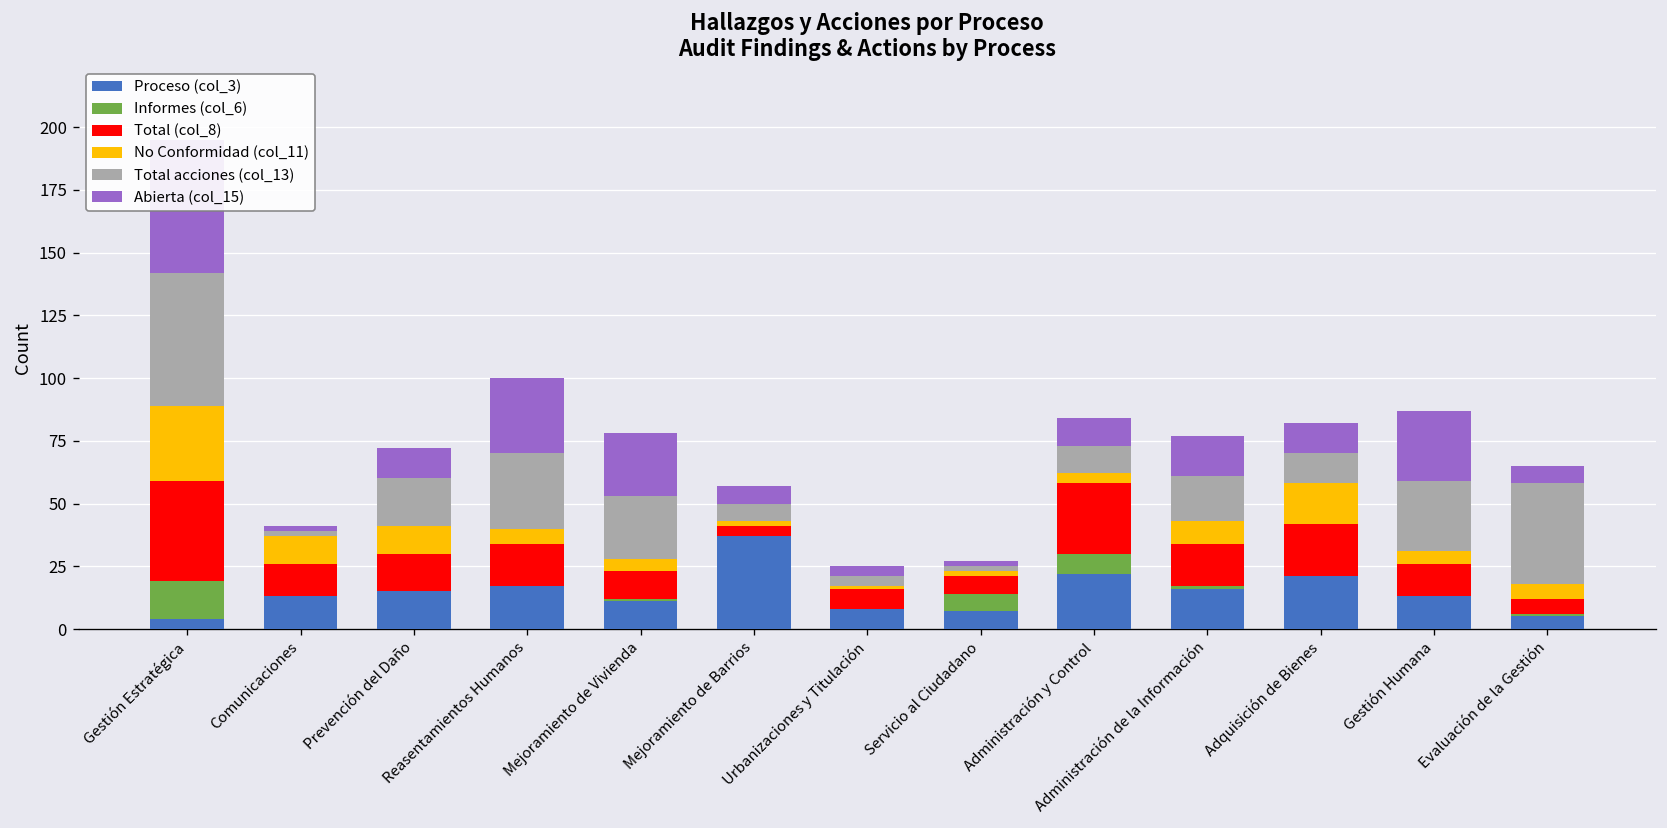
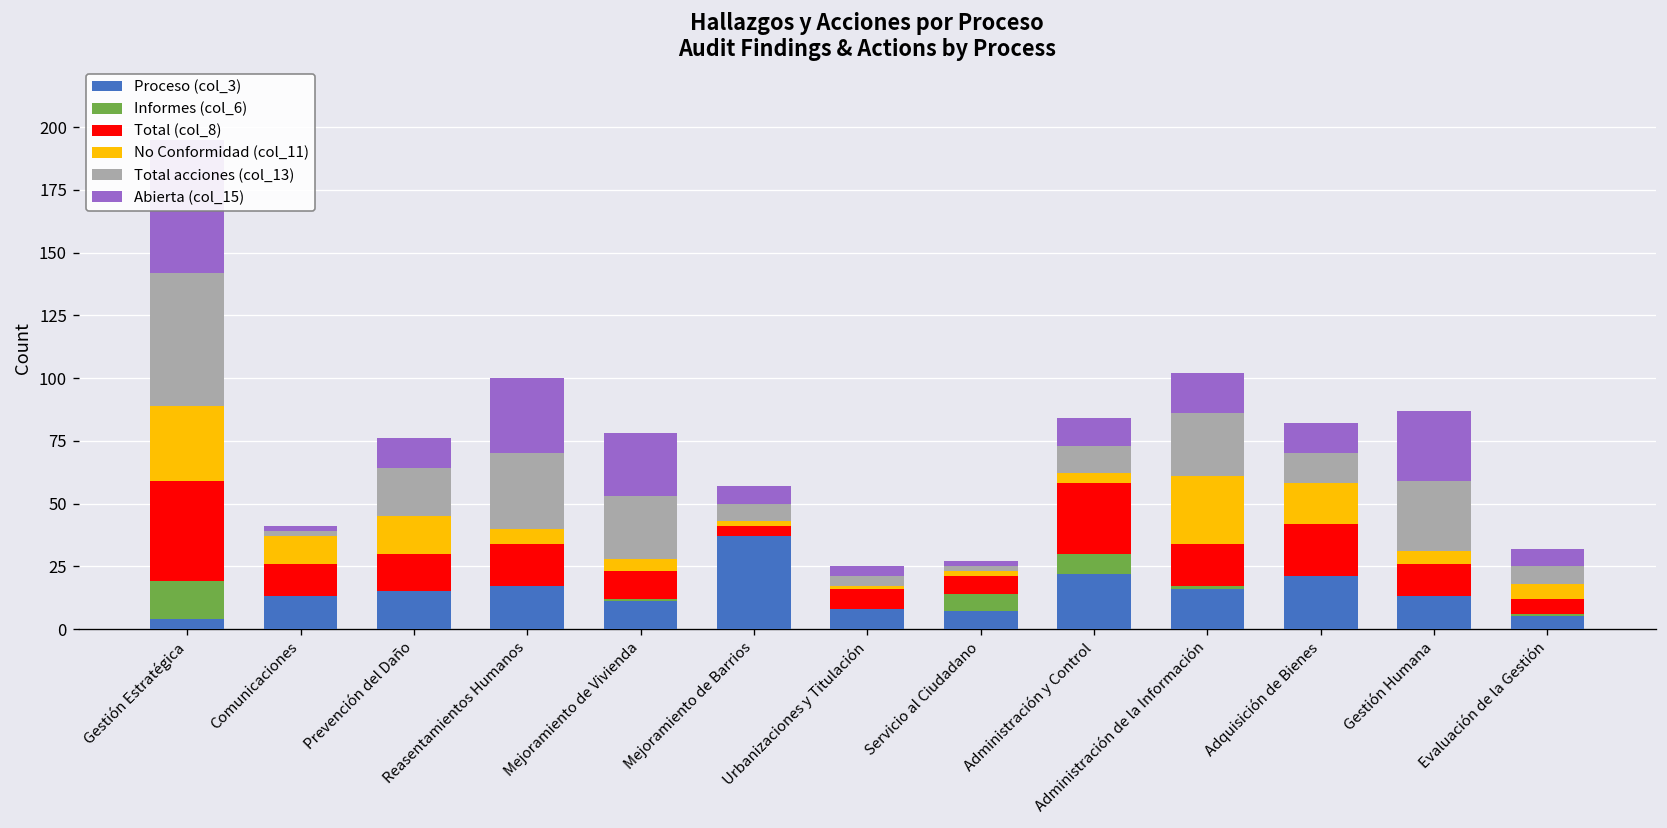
  {
    "Proceso (col_3)": {
      "Gestión Estratégica": 4,
      "Comunicaciones": 13,
      "Prevención del Daño": 15,
      "Reasentamientos Humanos": 17,
      "Mejoramiento de Vivienda": 11,
      "Mejoramiento de Barrios": 37,
      "Urbanizaciones y Titulación": 8,
      "Servicio al Ciudadano": 7,
      "Administración y Control": 22,
      "Administración de la Información": 16,
      "Adquisición de Bienes": 21,
      "Gestión Humana": 13,
      "Evaluación de la Gestión": 5
    },
    "Informes (col_6)": {
      "Gestión Estratégica": 15,
      "Comunicaciones": 0,
      "Prevención del Daño": 0,
      "Reasentamientos Humanos": 0,
      "Mejoramiento de Barrios": 0,
      "Urbanizaciones y Titulación": 0,
      "Servicio al Ciudadano": 7,
      "Administración y Control": 8,
      "Adquisición de Bienes": 0,
      "Gestión Humana": 0
    },
    "Total (col_8)": {
      "Gestión Estratégica": 40,
      "Comunicaciones": 13,
      "Prevención del Daño": 15,
      "Reasentamientos Humanos": 17,
      "Mejoramiento de Vivienda": 11,
      "Mejoramiento de Barrios": 4,
      "Urbanizaciones y Titulación": 8,
      "Servicio al Ciudadano": 7,
      "Administración y Control": 28,
      "Administración de la Información": 17,
      "Adquisición de Bienes": 21,
      "Gestión Humana": 13,
      "Evaluación de la Gestión": 6
    },
    "No Conformidad (col_11)": {
      "Gestión Estratégica": 30,
      "Comunicaciones": 11,
-     "Prevención del Daño": 11,
+     "Prevención del Daño": 15,
      "Reasentamientos Humanos": 6,
      "Mejoramiento de Vivienda": 5,
      "Mejoramiento de Barrios": 2,
      "Servicio al Ciudadano": 2,
      "Administración y Control": 4,
-     "Administración de la Información": 9,
+     "Administración de la Información": 27,
      "Adquisición de Bienes": 16,
      "Gestión Humana": 5,
      "Evaluación de la Gestión": 6
    },
    "Total acciones (col_13)": {
      "Gestión Estratégica": 53,
      "Comunicaciones": 2,
      "Prevención del Daño": 19,
      "Reasentamientos Humanos": 30,
      "Mejoramiento de Vivienda": 25,
      "Mejoramiento de Barrios": 7,
      "Urbanizaciones y Titulación": 4,
      "Servicio al Ciudadano": 2,
      "Administración y Control": 11,
-     "Administración de la Información": 18,
+     "Administración de la Información": 25,
      "Adquisición de Bienes": 12,
      "Gestión Humana": 28,
-     "Evaluación de la Gestión": 40
+     "Evaluación de la Gestión": 7
    },
    "Abierta (col_15)": {
      "Comunicaciones": 2,
      "Prevención del Daño": 12,
      "Reasentamientos Humanos": 30,
      "Mejoramiento de Vivienda": 25,
      "Mejoramiento de Barrios": 7,
      "Urbanizaciones y Titulación": 4,
      "Servicio al Ciudadano": 2,
      "Administración y Control": 11,
      "Administración de la Información": 16,
      "Adquisición de Bienes": 12,
      "Gestión Humana": 28,
      "Evaluación de la Gestión": 7
    }
  }
